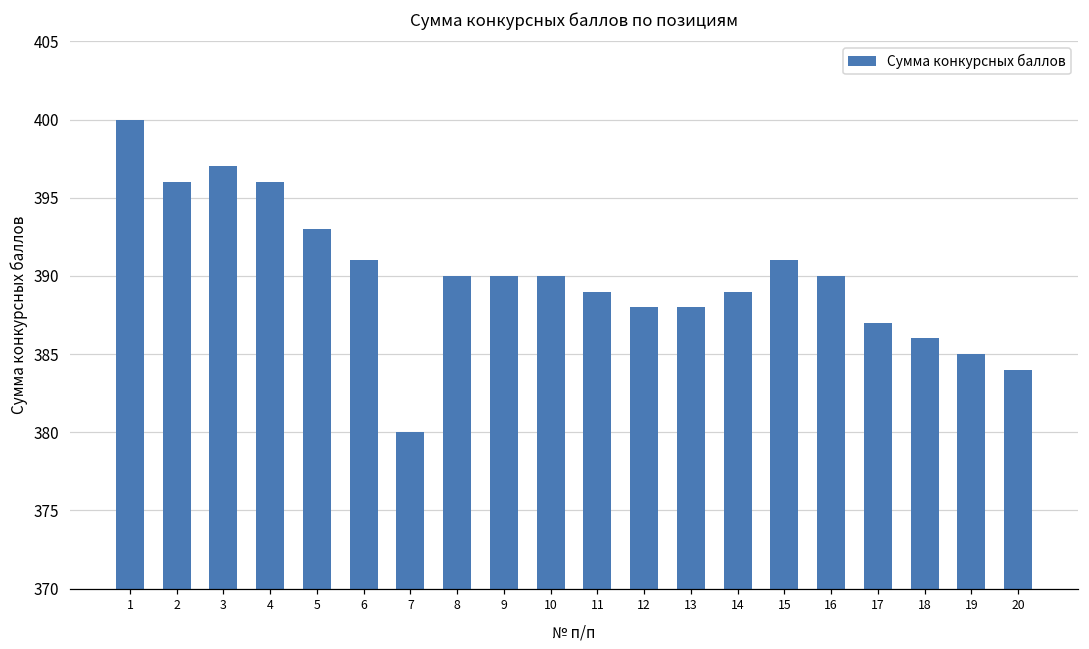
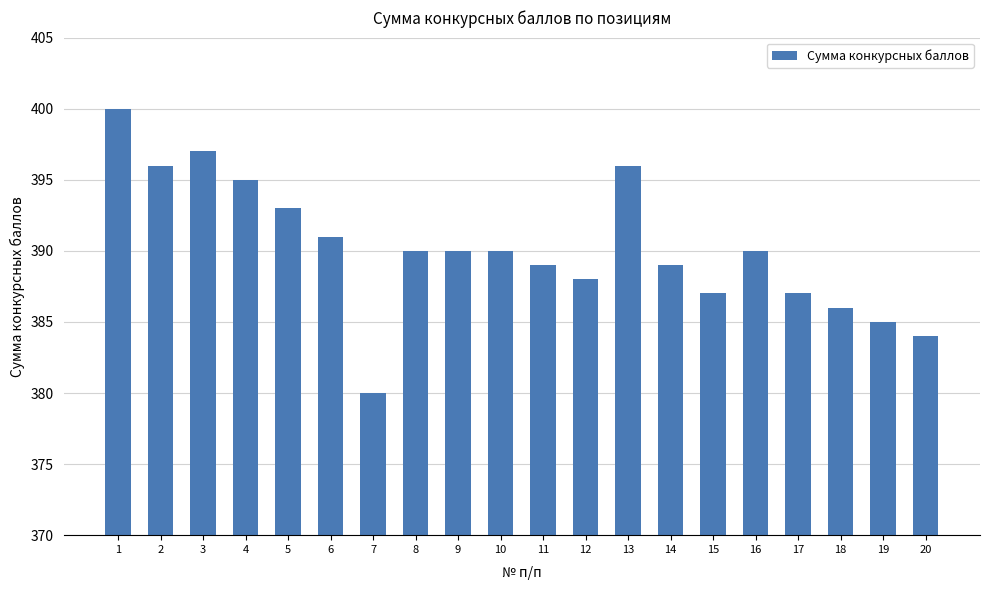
  {
    "1": 400,
    "2": 396,
    "3": 397,
-   "4": 396,
+   "4": 395,
    "5": 393,
    "6": 391,
    "7": 380,
    "8": 390,
    "9": 390,
    "10": 390,
    "11": 389,
    "12": 388,
-   "13": 388,
+   "13": 396,
    "14": 389,
-   "15": 391,
+   "15": 387,
    "16": 390,
    "17": 387,
    "18": 386,
    "19": 385,
    "20": 384
  }
